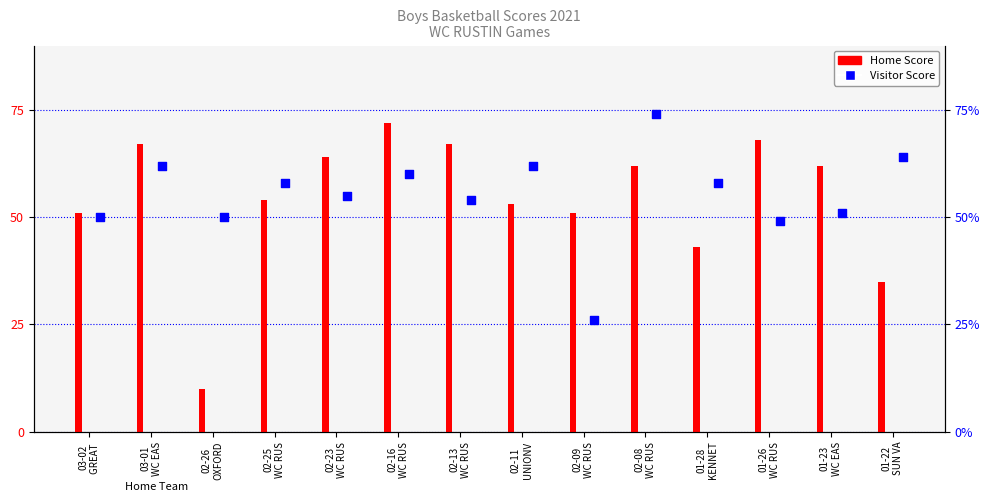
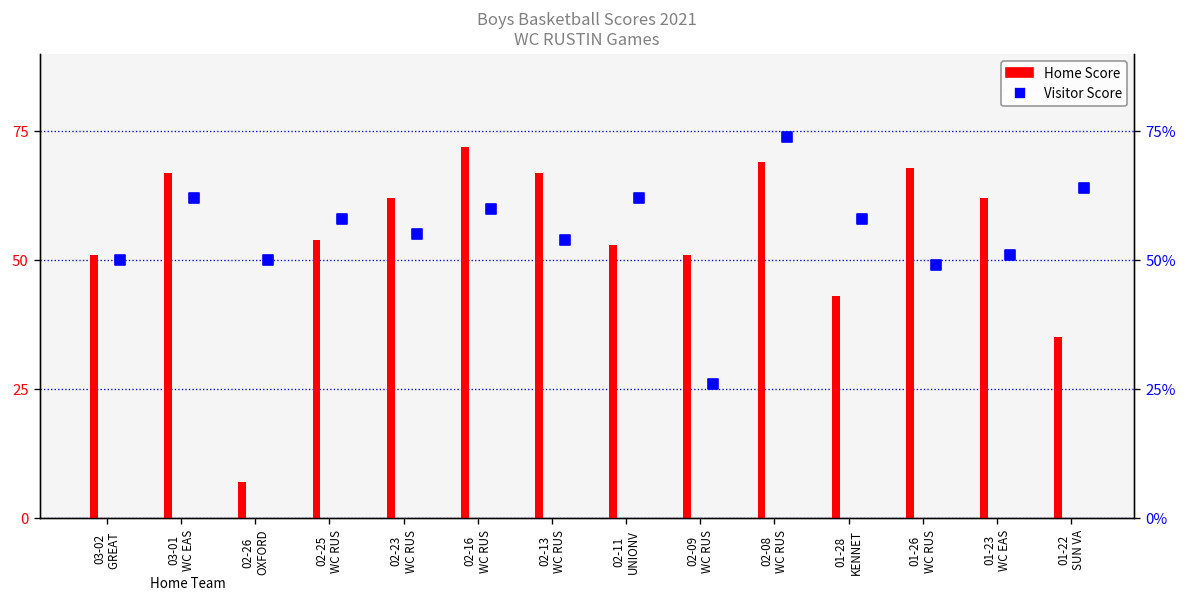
  {
    "Home Score": {
      "03-02 GREAT": 51,
      "03-01 WC EAS": 67,
-     "02-26 OXFORD": 10,
+     "02-26 OXFORD": 7,
      "02-25 WC RUS": 54,
-     "02-23 WC RUS": 64,
+     "02-23 WC RUS": 62,
      "02-16 WC RUS": 72,
      "02-13 WC RUS": 67,
      "02-11 UNIONV": 53,
      "02-09 WC RUS": 51,
-     "02-08 WC RUS": 62,
+     "02-08 WC RUS": 69,
      "01-28 KENNET": 43,
      "01-26 WC RUS": 68,
      "01-23 WC EAS": 62,
      "01-22 SUN VA": 35
    }
  }
